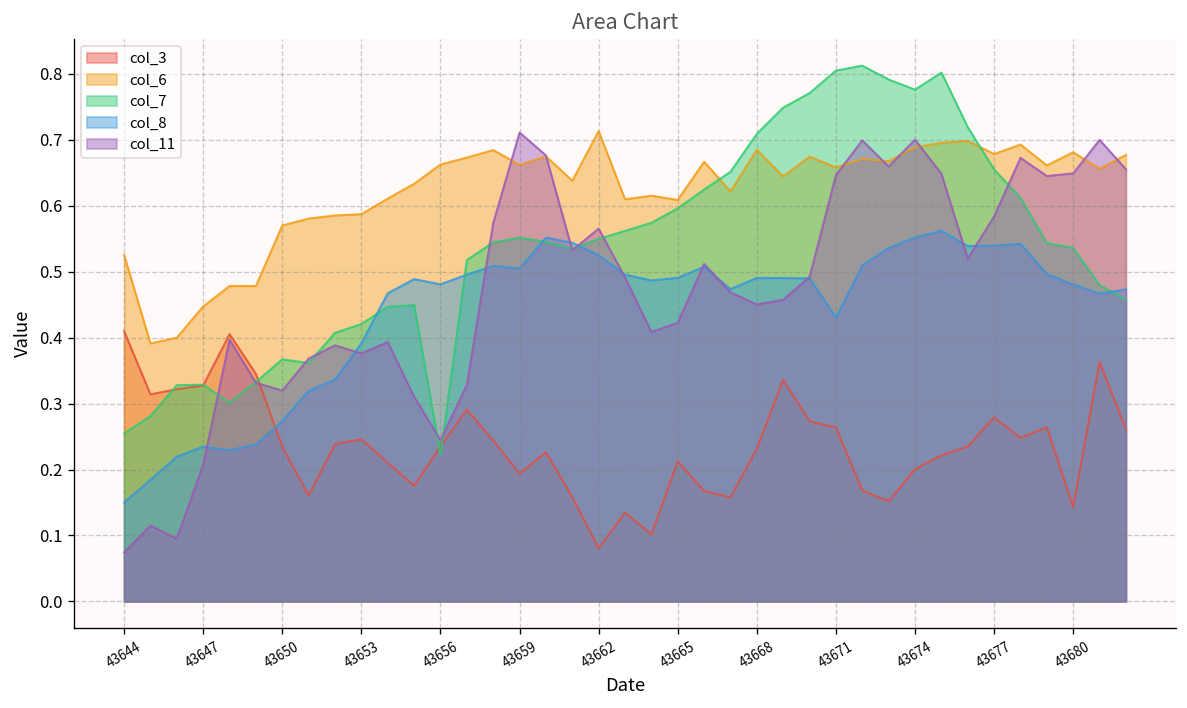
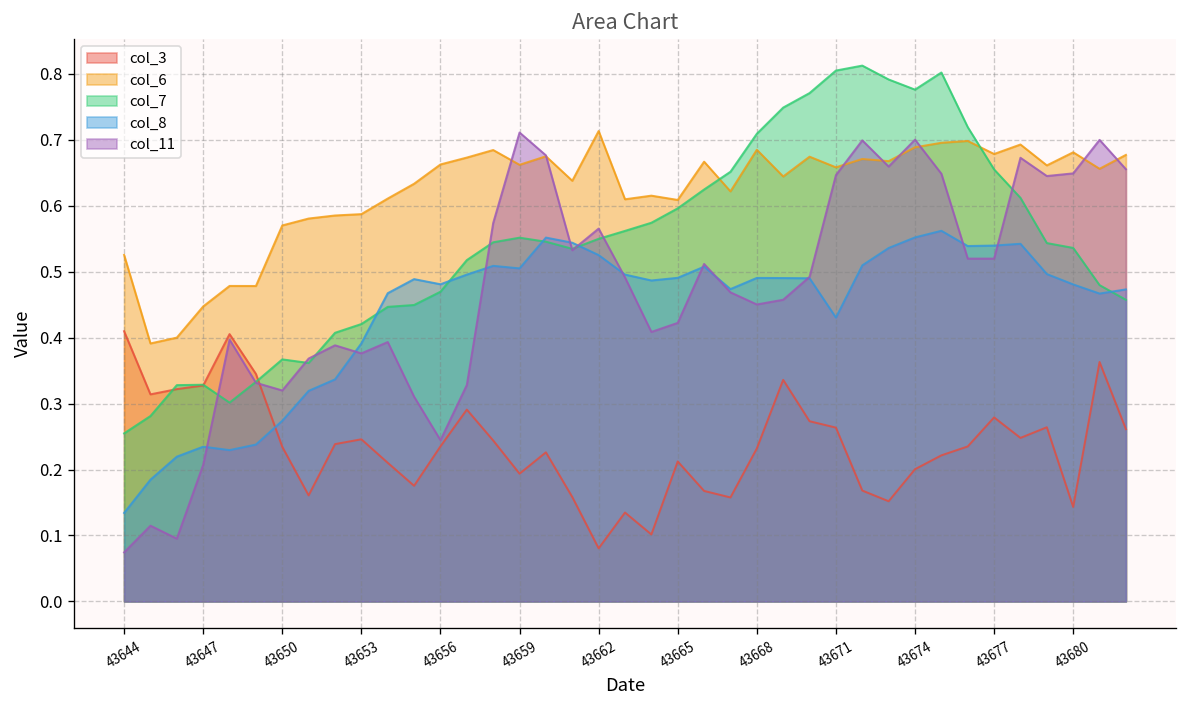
  {
    "col_3": {
      "43644": 0.41,
      "43650": 0.23,
      "43653": 0.25,
      "43656": 0.24,
      "43659": 0.19,
      "43662": 0.08,
      "43665": 0.21,
      "43668": 0.23,
      "43671": 0.26,
      "43674": 0.20,
      "43677": 0.28,
      "43680": 0.14
    },
    "col_6": {
      "43644": 0.53,
      "43647": 0.45,
      "43650": 0.57,
      "43653": 0.59,
      "43656": 0.66,
      "43659": 0.66,
      "43662": 0.71,
      "43665": 0.61,
      "43668": 0.69,
      "43671": 0.66,
      "43674": 0.69,
      "43677": 0.68,
      "43680": 0.68
    },
    "col_7": {
      "43644": 0.25,
      "43650": 0.37,
      "43653": 0.42,
-     "43656": 0.22,
+     "43656": 0.47,
      "43659": 0.55,
      "43662": 0.55,
      "43665": 0.60,
      "43668": 0.71,
      "43671": 0.81,
      "43674": 0.78,
      "43677": 0.66,
      "43680": 0.54
    },
    "col_8": {
-     "43644": 0.15,
+     "43644": 0.13,
      "43647": 0.23,
      "43650": 0.27,
      "43653": 0.39,
      "43656": 0.48,
      "43659": 0.51,
      "43662": 0.53,
      "43665": 0.49,
      "43668": 0.49,
      "43671": 0.43,
      "43674": 0.55,
      "43677": 0.54,
      "43680": 0.48
    },
    "col_11": {
      "43644": 0.07,
      "43647": 0.21,
      "43650": 0.32,
      "43653": 0.38,
      "43656": 0.24,
      "43659": 0.71,
      "43662": 0.57,
      "43665": 0.42,
      "43668": 0.45,
      "43671": 0.65,
      "43674": 0.70,
-     "43677": 0.58,
+     "43677": 0.52,
      "43680": 0.65
    }
  }
